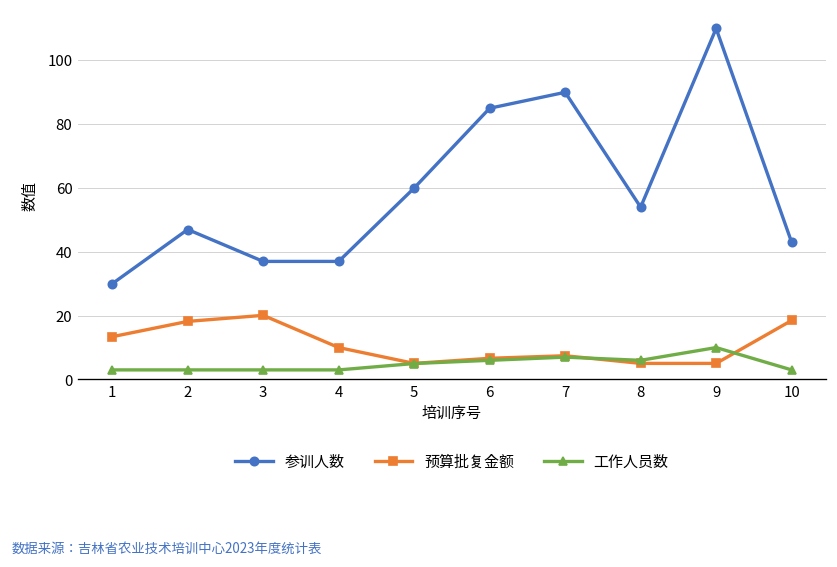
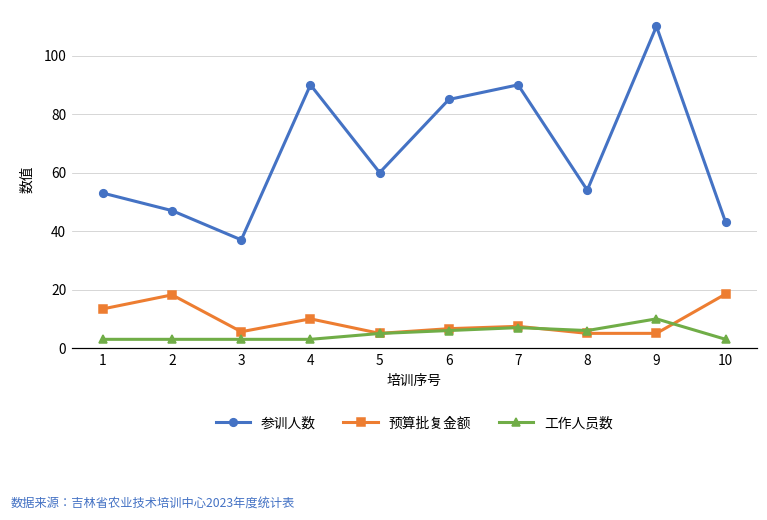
  {
    "参训人数": {
-     "1": 30,
+     "1": 53,
      "2": 47,
      "3": 37,
-     "4": 37,
+     "4": 90,
      "5": 60,
      "6": 85,
      "7": 90,
      "8": 54,
      "9": 110,
      "10": 43
    },
    "预算批复金额": {
      "1": 13,
      "2": 18,
-     "3": 20,
+     "3": 6,
      "4": 10,
      "9": 5,
      "10": 19
    },
    "工作人员数": {
      "1": 3,
      "2": 3,
      "3": 3,
      "4": 3,
      "9": 10,
      "10": 3
    }
  }
